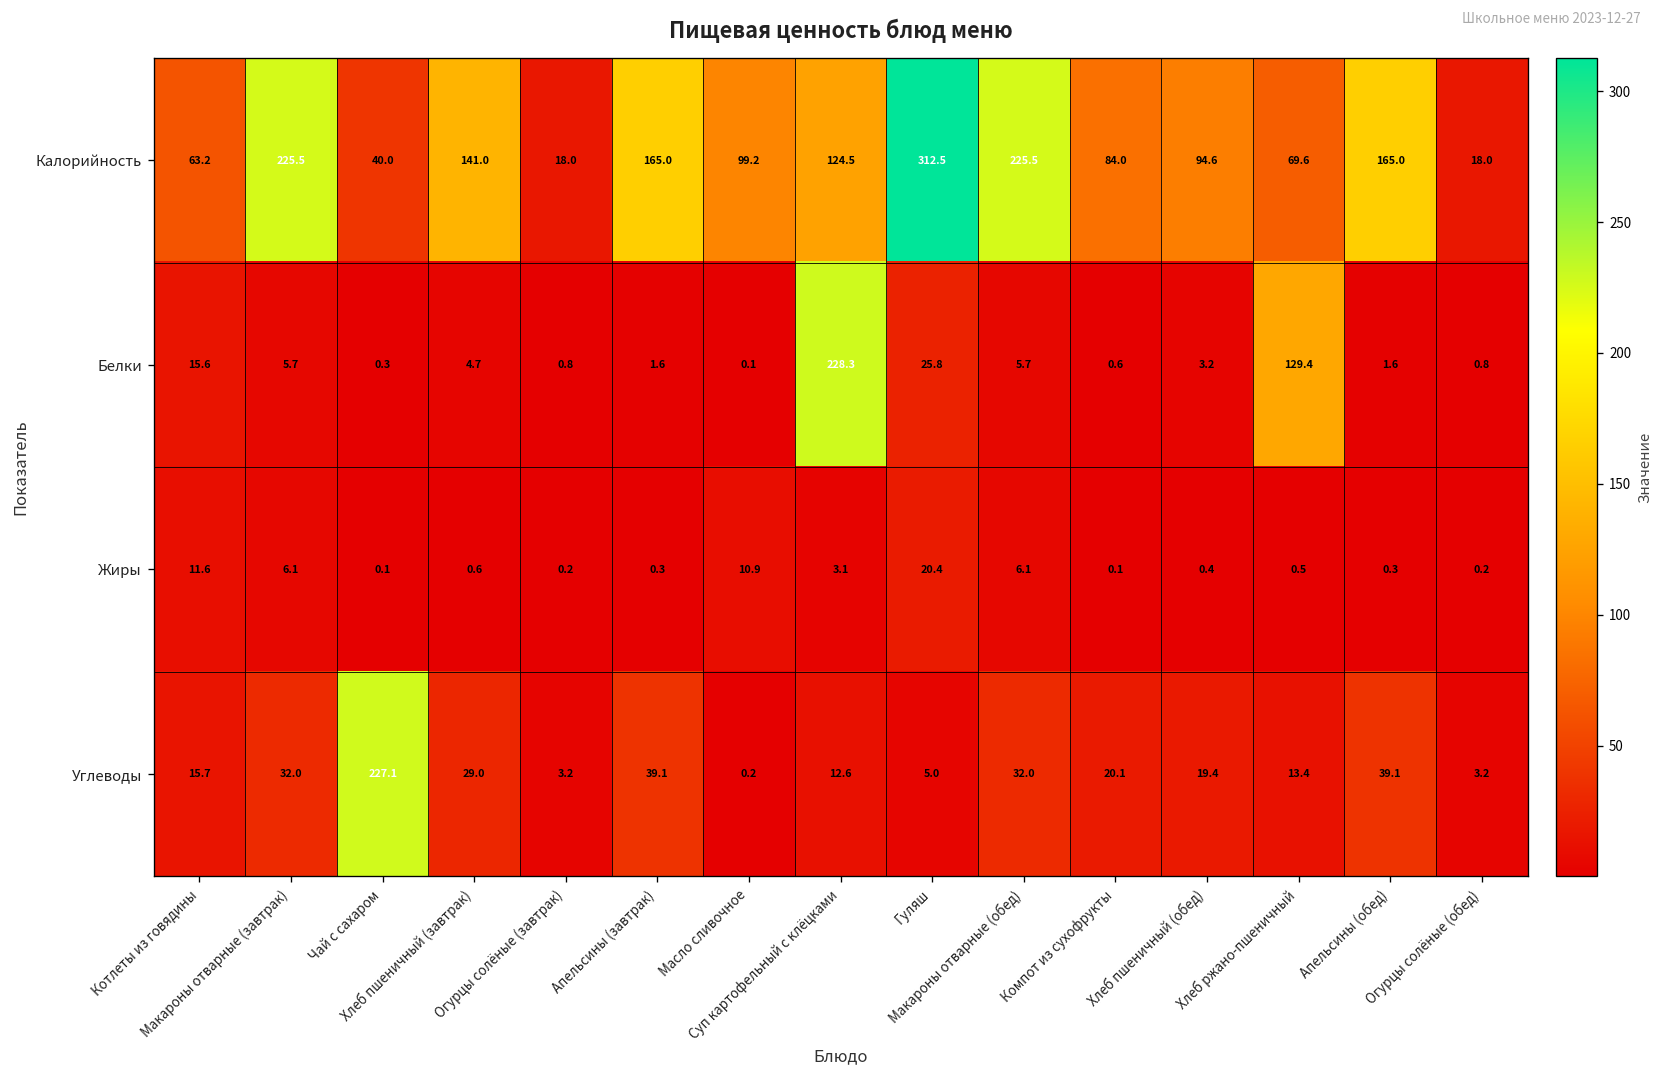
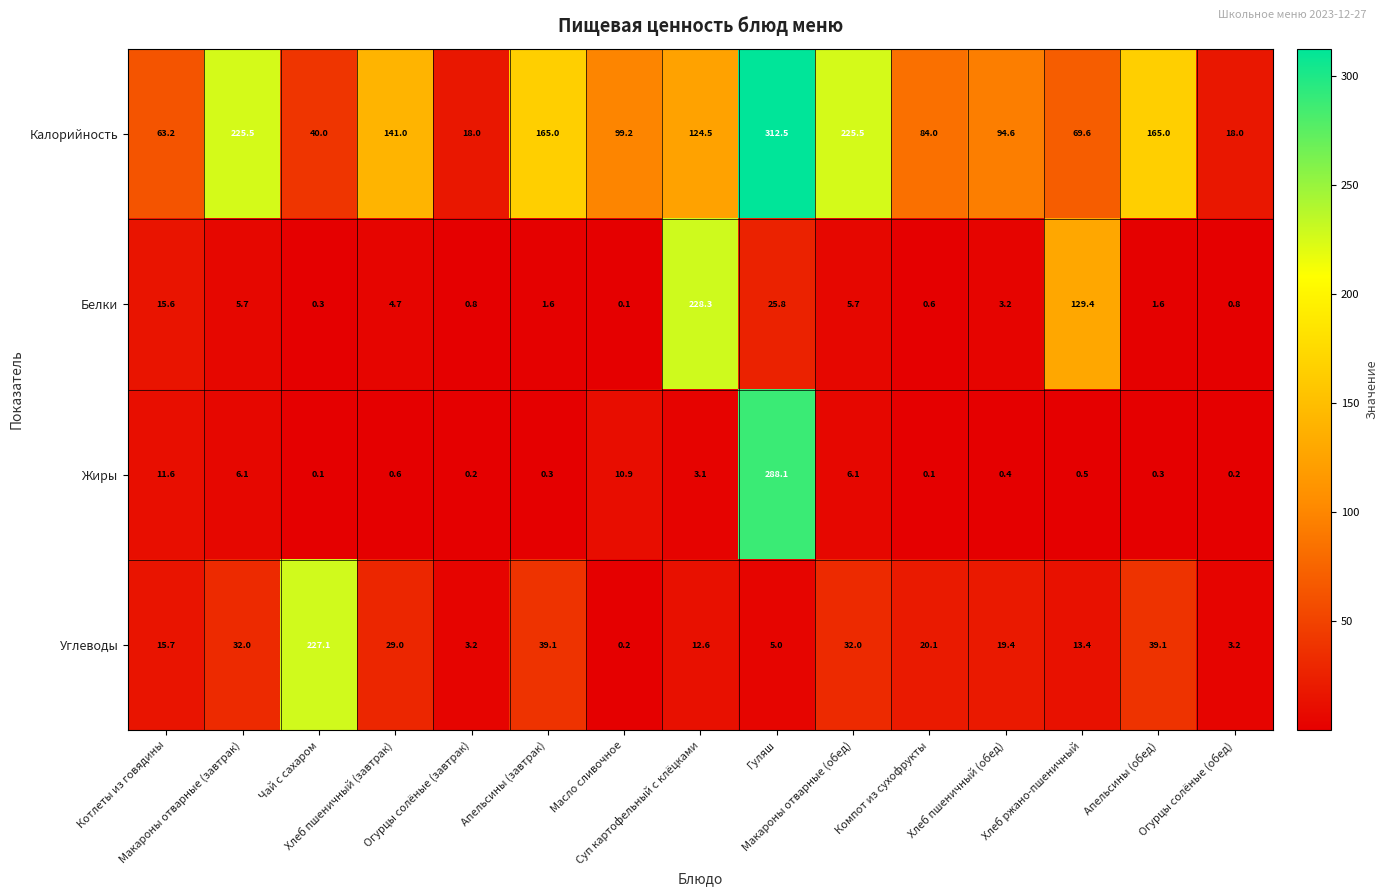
  {
    "Калорийность": {
      "Котлеты из говядины": 63.2,
      "Макароны отварные (завтрак)": 225.5,
      "Чай с сахаром": 40.0,
      "Хлеб пшеничный (завтрак)": 141.0,
      "Огурцы солёные (завтрак)": 18.0,
      "Апельсины (завтрак)": 165.0,
      "Масло сливочное": 99.2,
      "Суп картофельный с клёцками": 124.5,
      "Гуляш": 312.5,
      "Макароны отварные (обед)": 225.5,
      "Компот из сухофрукты": 84.0,
      "Хлеб пшеничный (обед)": 94.6,
      "Хлеб ржано-пшеничный": 69.6,
      "Апельсины (обед)": 165.0,
      "Огурцы солёные (обед)": 18.0
    },
    "Белки": {
      "Котлеты из говядины": 15.6,
      "Макароны отварные (завтрак)": 5.7,
      "Чай с сахаром": 0.3,
      "Хлеб пшеничный (завтрак)": 4.7,
      "Огурцы солёные (завтрак)": 0.8,
      "Апельсины (завтрак)": 1.6,
      "Масло сливочное": 0.1,
      "Суп картофельный с клёцками": 228.3,
      "Гуляш": 25.8,
      "Макароны отварные (обед)": 5.7,
      "Компот из сухофрукты": 0.6,
      "Хлеб пшеничный (обед)": 3.2,
      "Хлеб ржано-пшеничный": 129.4,
      "Апельсины (обед)": 1.6,
      "Огурцы солёные (обед)": 0.8
    },
    "Жиры": {
      "Котлеты из говядины": 11.6,
      "Макароны отварные (завтрак)": 6.1,
      "Чай с сахаром": 0.1,
      "Хлеб пшеничный (завтрак)": 0.6,
      "Огурцы солёные (завтрак)": 0.2,
      "Апельсины (завтрак)": 0.3,
      "Масло сливочное": 10.9,
      "Суп картофельный с клёцками": 3.1,
-     "Гуляш": 20.4,
+     "Гуляш": 288.1,
      "Макароны отварные (обед)": 6.1,
      "Компот из сухофрукты": 0.1,
      "Хлеб пшеничный (обед)": 0.4,
      "Хлеб ржано-пшеничный": 0.5,
      "Апельсины (обед)": 0.3,
      "Огурцы солёные (обед)": 0.2
    },
    "Углеводы": {
      "Котлеты из говядины": 15.7,
      "Макароны отварные (завтрак)": 32.0,
      "Чай с сахаром": 227.1,
      "Хлеб пшеничный (завтрак)": 29.0,
      "Огурцы солёные (завтрак)": 3.2,
      "Апельсины (завтрак)": 39.1,
      "Масло сливочное": 0.2,
      "Суп картофельный с клёцками": 12.6,
      "Гуляш": 5.0,
      "Макароны отварные (обед)": 32.0,
      "Компот из сухофрукты": 20.1,
      "Хлеб пшеничный (обед)": 19.4,
      "Хлеб ржано-пшеничный": 13.4,
      "Апельсины (обед)": 39.1,
      "Огурцы солёные (обед)": 3.2
    }
  }
